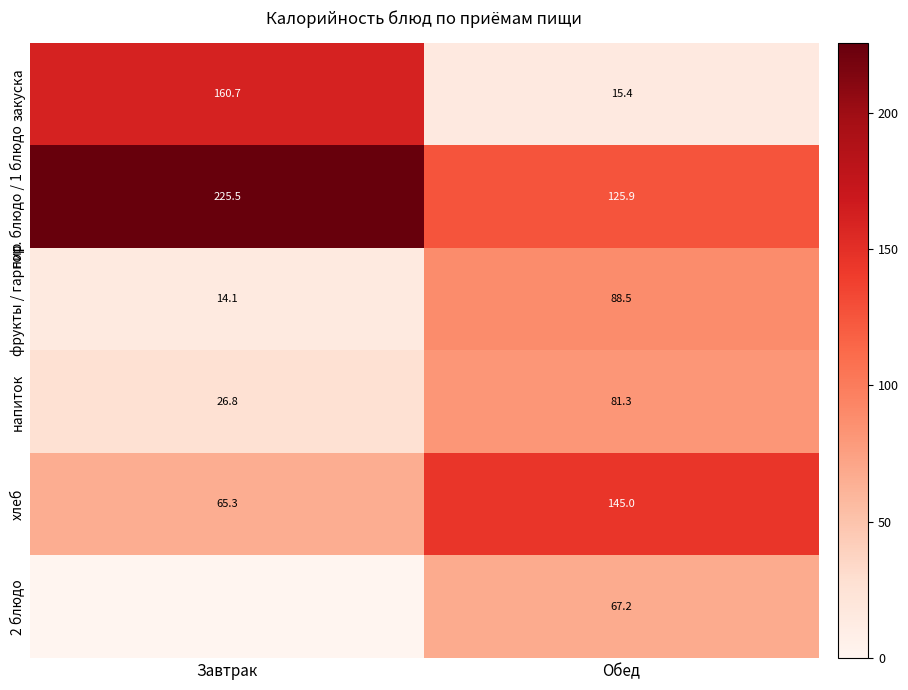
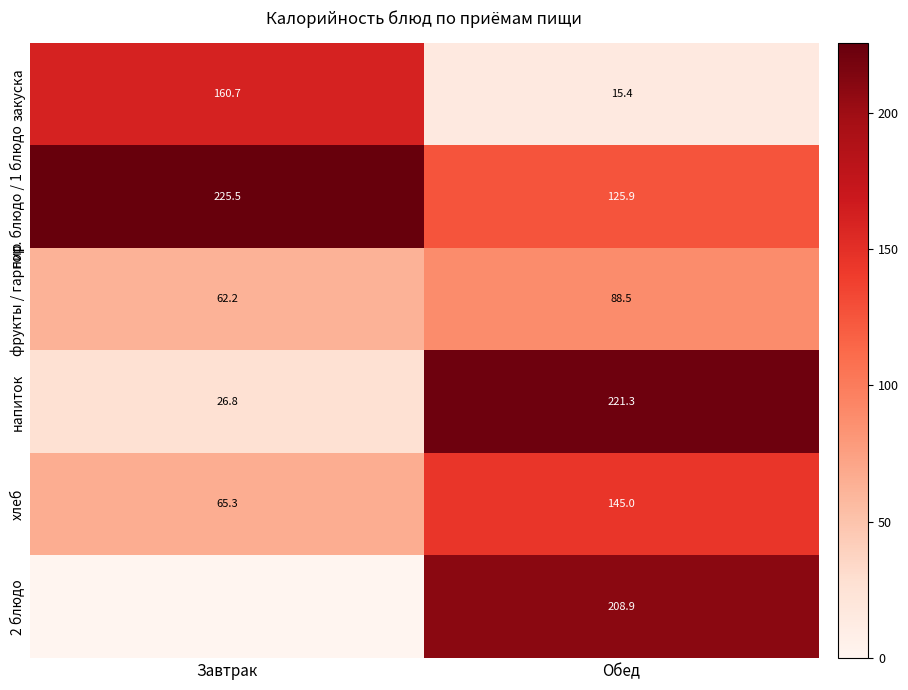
  {
    "закуска": {
      "Завтрак": 160.7,
      "Обед": 15.4
    },
    "гор. блюдо / 1 блюдо": {
      "Завтрак": 225.5,
      "Обед": 125.9
    },
    "фрукты / гарнир": {
-     "Завтрак": 14.1,
+     "Завтрак": 62.2,
      "Обед": 88.5
    },
    "напиток": {
      "Завтрак": 26.8,
-     "Обед": 81.3
+     "Обед": 221.3
    },
    "хлеб": {
      "Завтрак": 65.3,
      "Обед": 145.0
    },
    "2 блюдо": {
-     "Обед": 67.2
+     "Обед": 208.9
    }
  }
